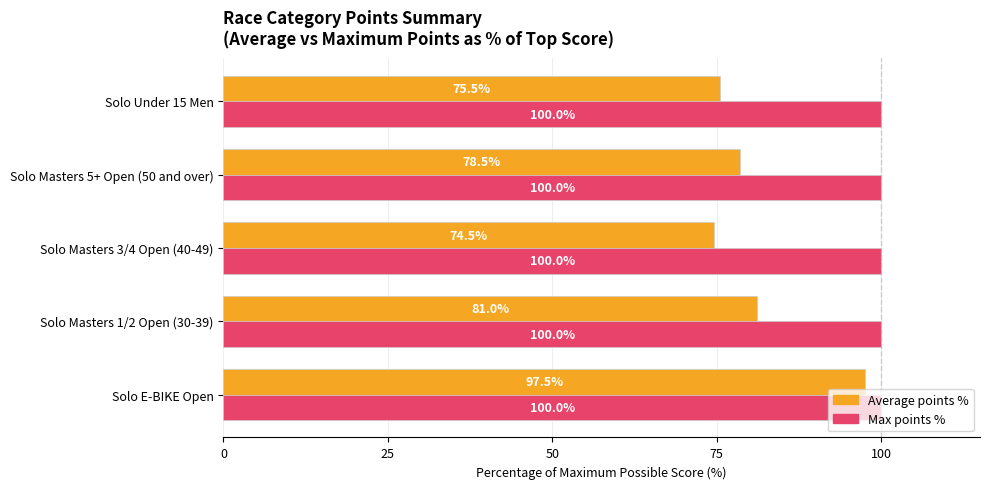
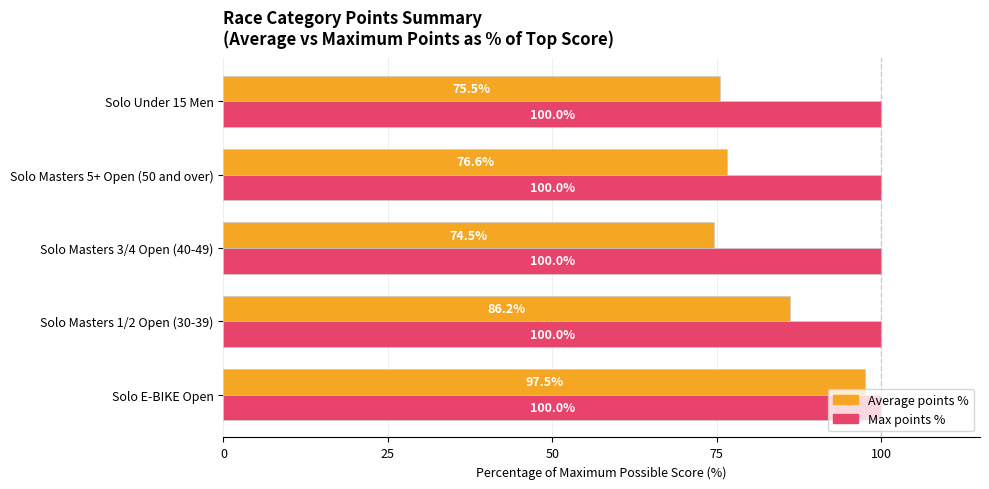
  {
    "Average points %": {
      "Solo Under 15 Men": "75.5%",
-     "Solo Masters 5+ Open (50 and over)": "78.5%",
+     "Solo Masters 5+ Open (50 and over)": "76.6%",
      "Solo Masters 3/4 Open (40-49)": "74.5%",
-     "Solo Masters 1/2 Open (30-39)": "81.0%",
+     "Solo Masters 1/2 Open (30-39)": "86.2%",
      "Solo E-BIKE Open": "97.5%"
    },
    "Max points %": {
      "Solo Under 15 Men": "100.0%",
      "Solo Masters 5+ Open (50 and over)": "100.0%",
      "Solo Masters 3/4 Open (40-49)": "100.0%",
      "Solo Masters 1/2 Open (30-39)": "100.0%"
    }
  }
